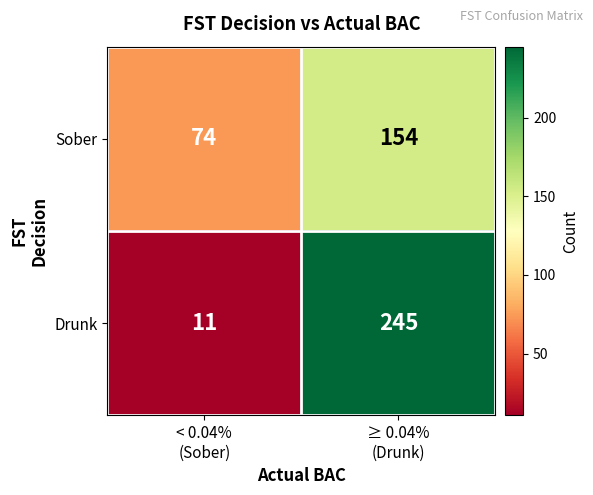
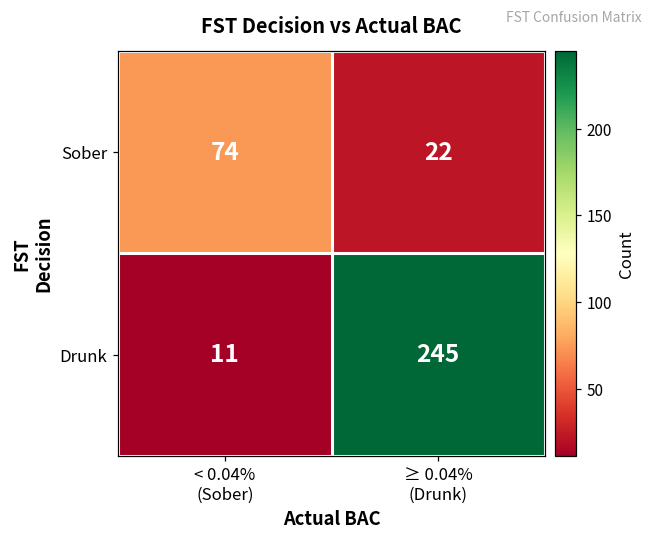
  {
    "Sober": {
      "< 0.04% (Sober)": 74,
-     "≥ 0.04% (Drunk)": 154
+     "≥ 0.04% (Drunk)": 22
    },
    "Drunk": {
      "< 0.04% (Sober)": 11,
      "≥ 0.04% (Drunk)": 245
    }
  }
